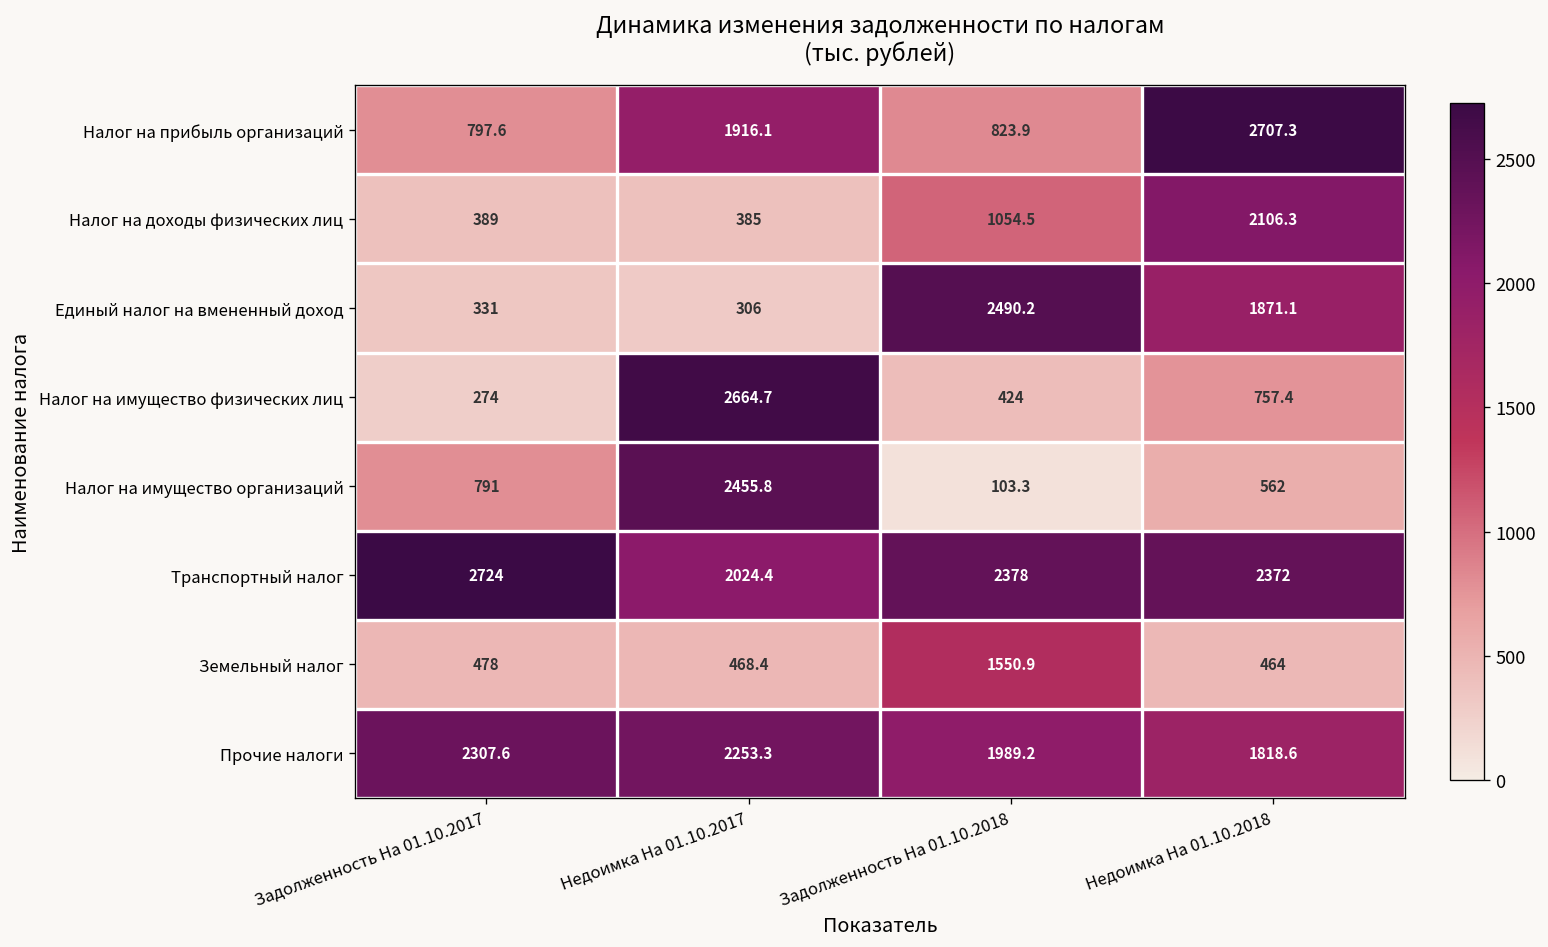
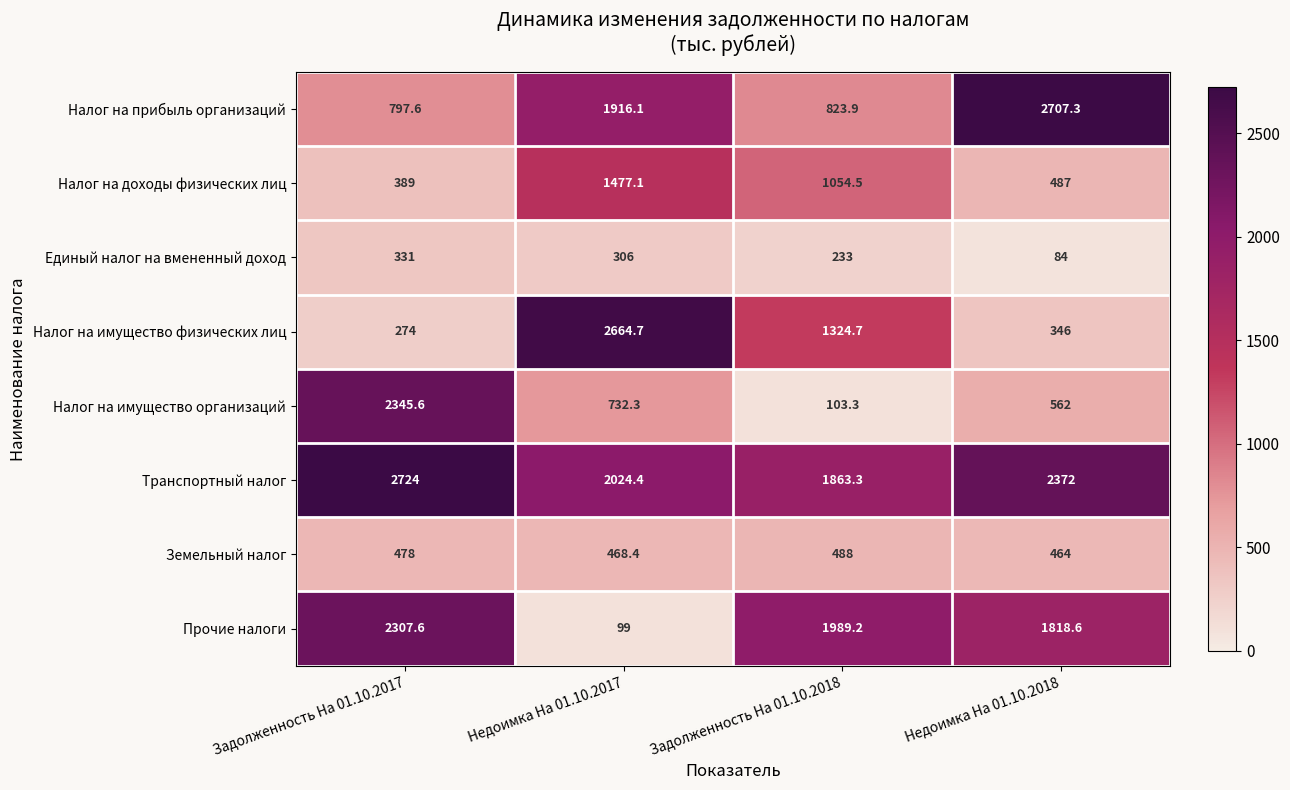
  {
    "Налог на прибыль организаций": {
      "Задолженность На 01.10.2017": 797.6,
      "Недоимка На 01.10.2017": 1916.1,
      "Задолженность На 01.10.2018": 823.9,
      "Недоимка На 01.10.2018": 2707.3
    },
    "Налог на доходы физических лиц": {
      "Задолженность На 01.10.2017": 389,
-     "Недоимка На 01.10.2017": 385,
+     "Недоимка На 01.10.2017": 1477.1,
      "Задолженность На 01.10.2018": 1054.5,
-     "Недоимка На 01.10.2018": 2106.3
+     "Недоимка На 01.10.2018": 487
    },
    "Единый налог на вмененный доход": {
      "Задолженность На 01.10.2017": 331,
      "Недоимка На 01.10.2017": 306,
-     "Задолженность На 01.10.2018": 2490.2,
-     "Недоимка На 01.10.2018": 1871.1
+     "Задолженность На 01.10.2018": 233,
+     "Недоимка На 01.10.2018": 84
    },
    "Налог на имущество физических лиц": {
      "Задолженность На 01.10.2017": 274,
      "Недоимка На 01.10.2017": 2664.7,
-     "Задолженность На 01.10.2018": 424,
-     "Недоимка На 01.10.2018": 757.4
+     "Задолженность На 01.10.2018": 1324.7,
+     "Недоимка На 01.10.2018": 346
    },
    "Налог на имущество организаций": {
-     "Задолженность На 01.10.2017": 791,
-     "Недоимка На 01.10.2017": 2455.8,
+     "Задолженность На 01.10.2017": 2345.6,
+     "Недоимка На 01.10.2017": 732.3,
      "Задолженность На 01.10.2018": 103.3,
      "Недоимка На 01.10.2018": 562
    },
    "Транспортный налог": {
      "Задолженность На 01.10.2017": 2724,
      "Недоимка На 01.10.2017": 2024.4,
-     "Задолженность На 01.10.2018": 2378,
+     "Задолженность На 01.10.2018": 1863.3,
      "Недоимка На 01.10.2018": 2372
    },
    "Земельный налог": {
      "Задолженность На 01.10.2017": 478,
      "Недоимка На 01.10.2017": 468.4,
-     "Задолженность На 01.10.2018": 1550.9,
+     "Задолженность На 01.10.2018": 488,
      "Недоимка На 01.10.2018": 464
    },
    "Прочие налоги": {
      "Задолженность На 01.10.2017": 2307.6,
-     "Недоимка На 01.10.2017": 2253.3,
+     "Недоимка На 01.10.2017": 99,
      "Задолженность На 01.10.2018": 1989.2,
      "Недоимка На 01.10.2018": 1818.6
    }
  }
